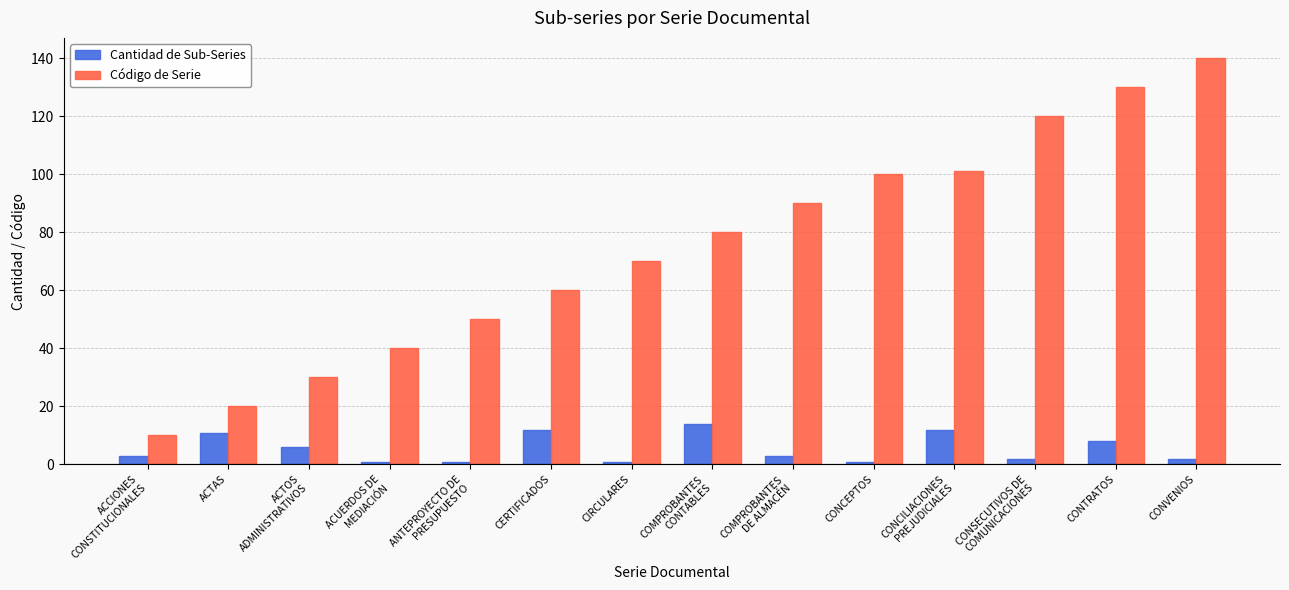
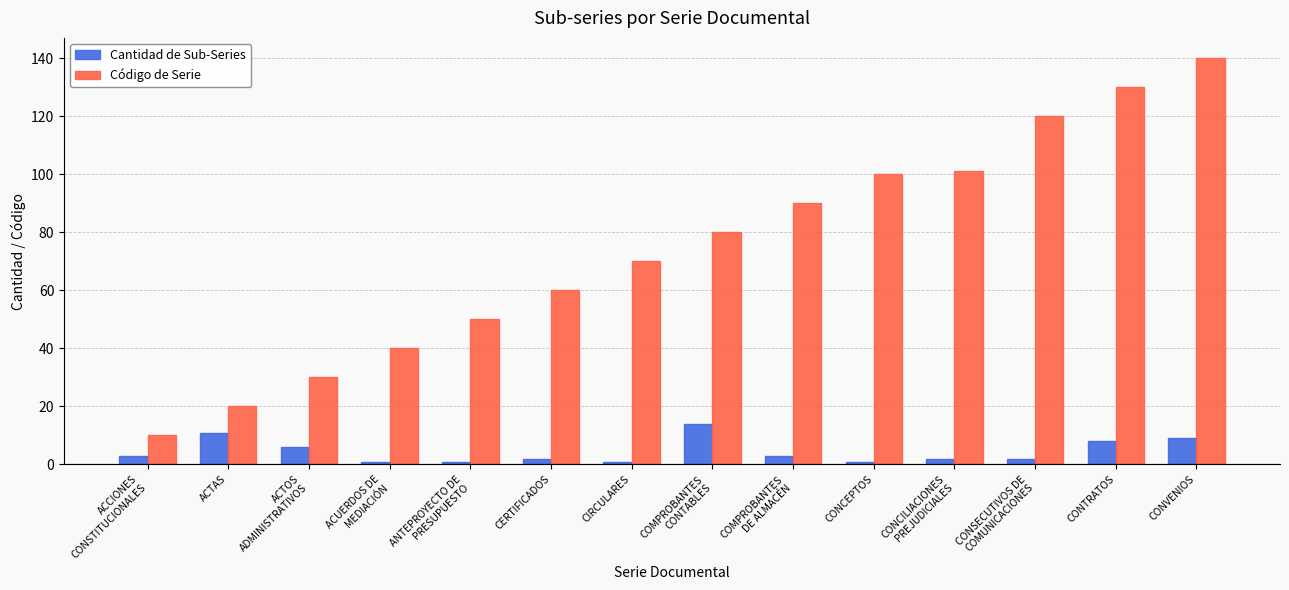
  {
    "Cantidad de Sub-Series": {
      "ACCIONES CONSTITUCIONALES": 3,
      "ACTAS": 11,
      "ACTOS ADMINISTRATIVOS": 6,
      "ACUERDOS DE MEDIACIÓN": 1,
      "ANTEPROYECTO DE PRESUPUESTO": 1,
-     "CERTIFICADOS": 12,
+     "CERTIFICADOS": 2,
      "CIRCULARES": 1,
      "COMPROBANTES CONTABLES": 14,
      "COMPROBANTES DE ALMACÉN": 3,
      "CONCEPTOS": 1,
-     "CONCILIACIONES PREJUDICIALES": 12,
+     "CONCILIACIONES PREJUDICIALES": 2,
      "CONSECUTIVOS DE COMUNICACIONES": 2,
      "CONTRATOS": 8,
-     "CONVENIOS": 2
+     "CONVENIOS": 9
    },
    "Código de Serie": {
      "ACCIONES CONSTITUCIONALES": 10,
      "ACTAS": 20,
      "ACTOS ADMINISTRATIVOS": 30,
      "ACUERDOS DE MEDIACIÓN": 40,
      "ANTEPROYECTO DE PRESUPUESTO": 50,
      "CERTIFICADOS": 60,
      "CIRCULARES": 70,
      "COMPROBANTES CONTABLES": 80,
      "COMPROBANTES DE ALMACÉN": 90,
      "CONCEPTOS": 100,
      "CONCILIACIONES PREJUDICIALES": 101,
      "CONSECUTIVOS DE COMUNICACIONES": 120,
      "CONTRATOS": 130,
      "CONVENIOS": 140
    }
  }
